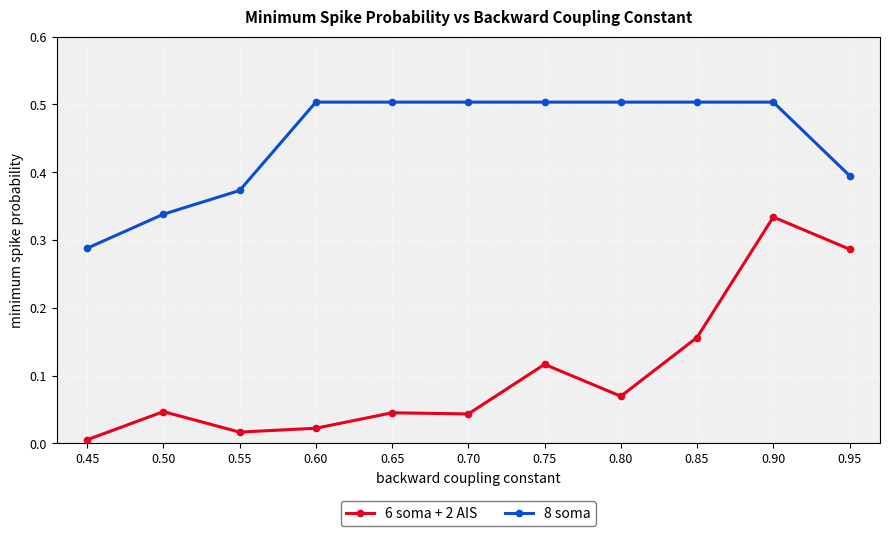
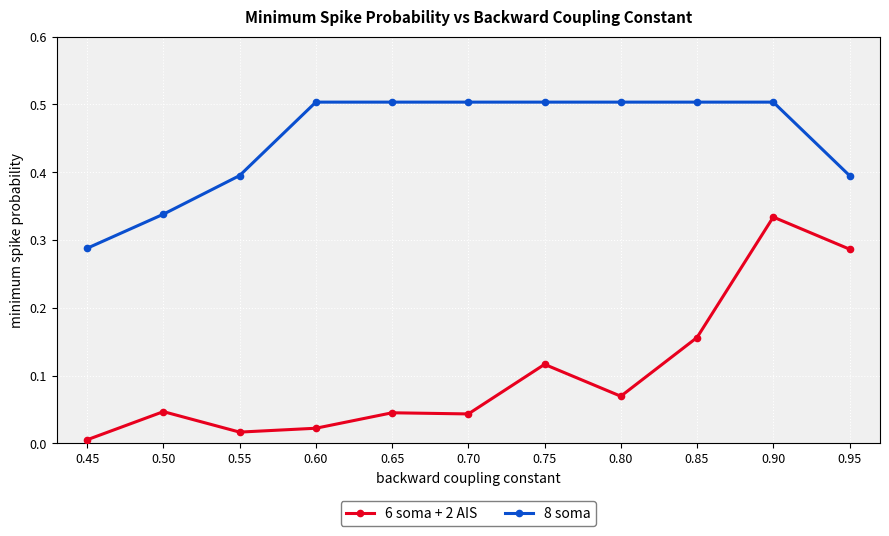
  {
    "6 soma + 2 AIS": {
      "0.45": 0.01,
      "0.50": 0.05,
      "0.55": 0.02,
      "0.60": 0.02,
      "0.65": 0.05,
      "0.70": 0.04,
      "0.75": 0.12,
      "0.80": 0.07,
      "0.85": 0.16,
      "0.90": 0.33,
      "0.95": 0.29
    },
    "8 soma": {
      "0.45": 0.29,
      "0.50": 0.34,
-     "0.55": 0.37,
+     "0.55": 0.40,
      "0.60": 0.50,
      "0.65": 0.50,
      "0.70": 0.50,
      "0.75": 0.50,
      "0.80": 0.50,
      "0.85": 0.50,
      "0.90": 0.50,
      "0.95": 0.40
    }
  }
